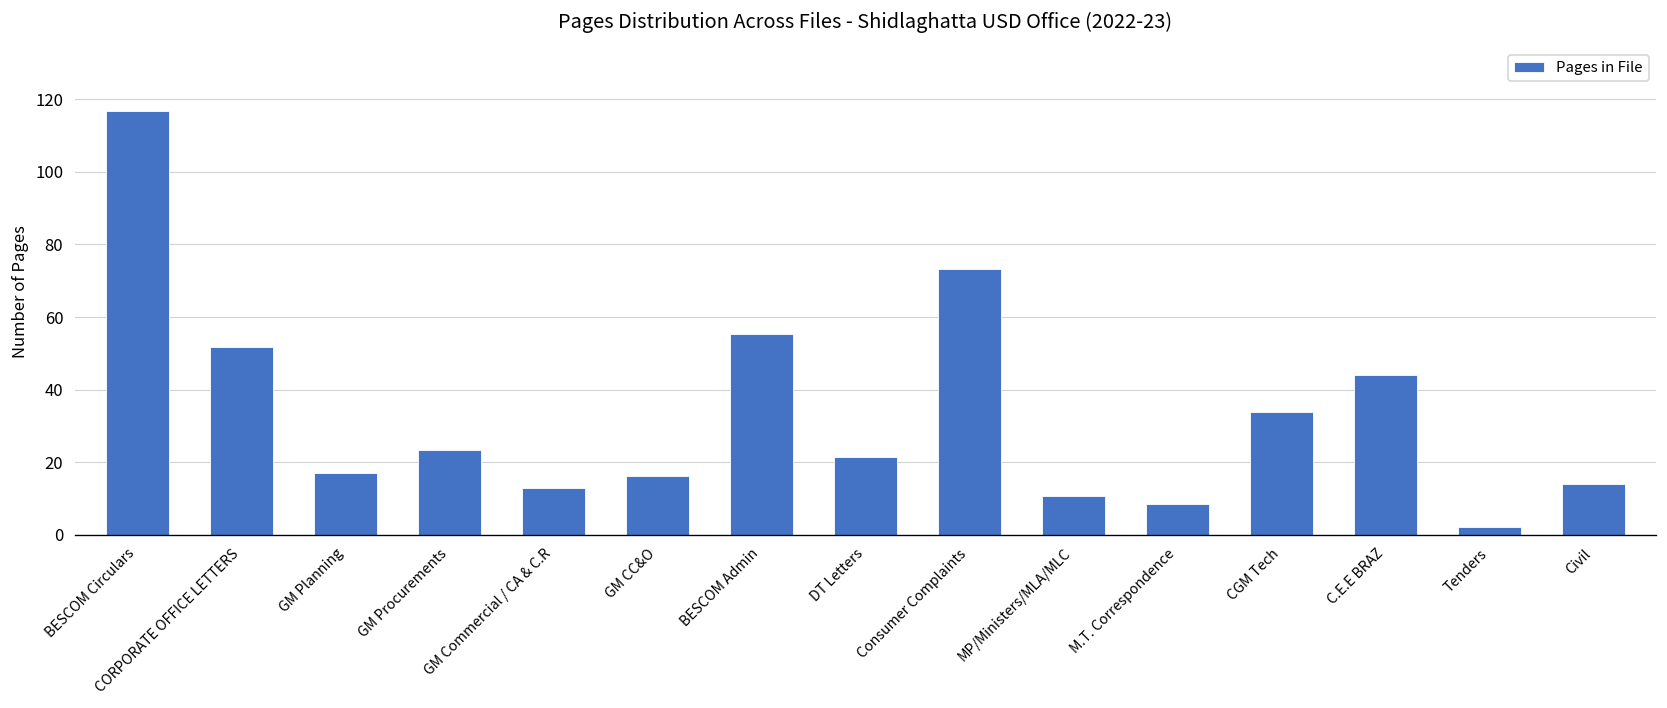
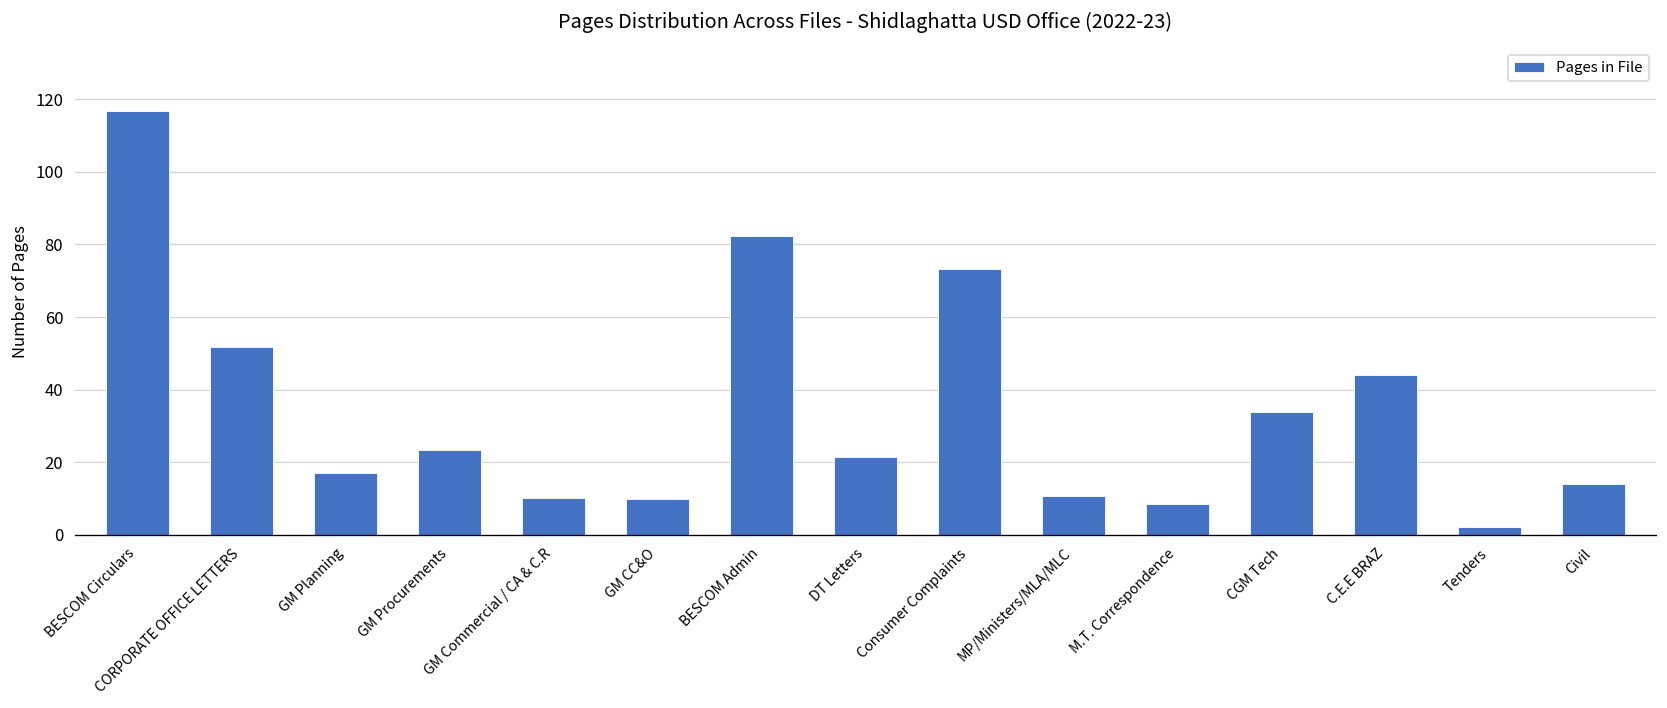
  {
    "BESCOM Circulars": 117,
    "CORPORATE OFFICE LETTERS": 52,
    "GM Planning": 17,
    "GM Procurements": 23,
-   "GM Commercial / CA & C.R": 13,
-   "GM CC&O": 16,
-   "BESCOM Admin": 55,
+   "GM Commercial / CA & C.R": 10,
+   "GM CC&O": 10,
+   "BESCOM Admin": 82,
    "DT Letters": 21,
    "Consumer Complaints": 73,
    "MP/Ministers/MLA/MLC": 11,
    "M.T. Correspondence": 8,
    "CGM Tech": 34,
    "C.E.E BRAZ": 44,
    "Tenders": 2,
    "Civil": 14
  }
